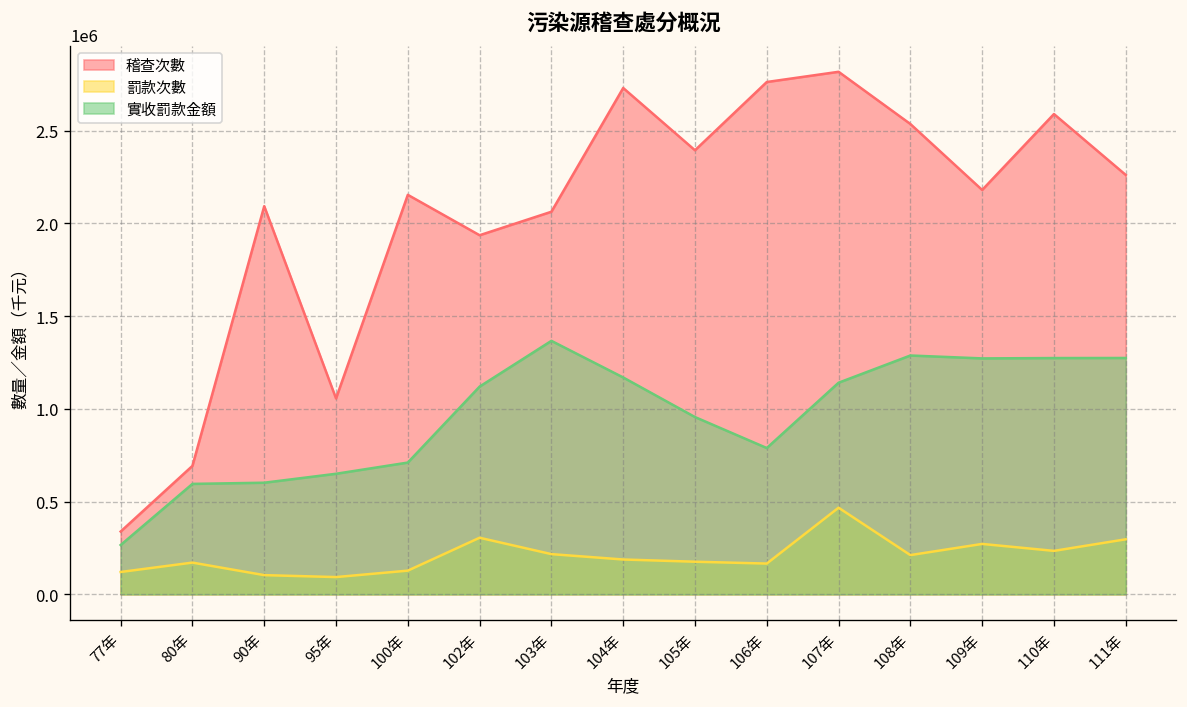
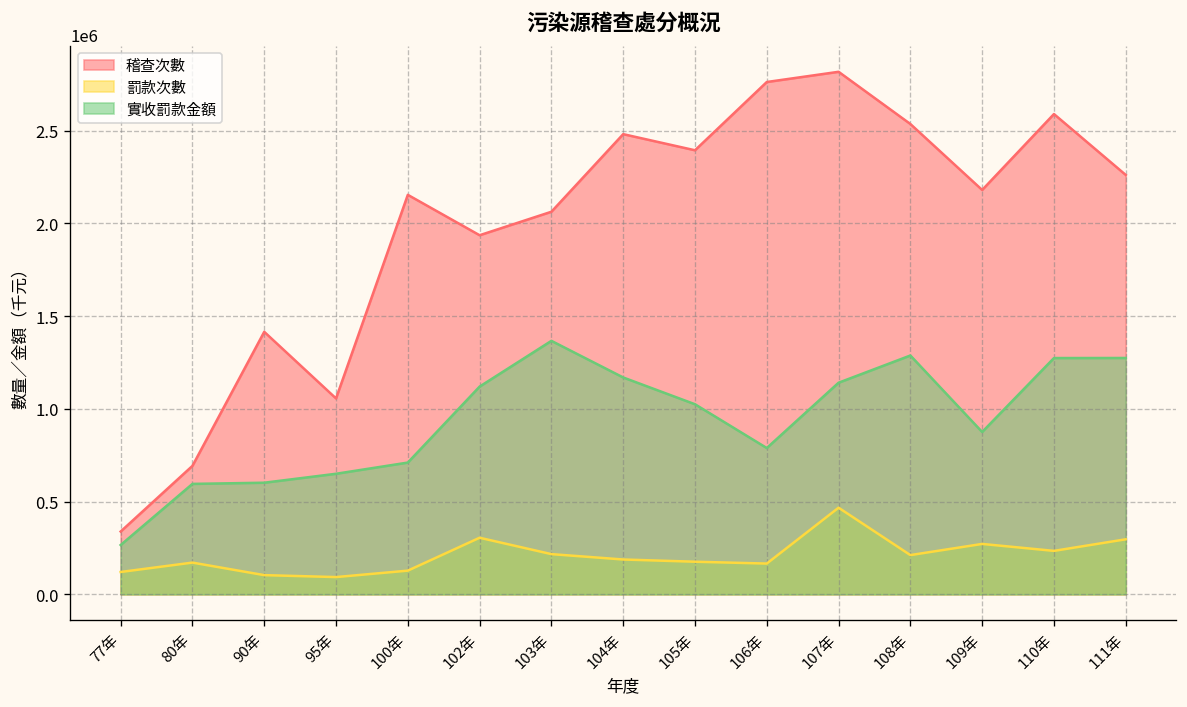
  {
    "稽查次數": {
      "77年": 340000,
      "80年": 690000,
-     "90年": 2090000,
+     "90年": 1420000,
      "95年": 1060000,
      "100年": 2150000,
      "102年": 1940000,
      "103年": 2060000,
-     "104年": 2730000,
+     "104年": 2480000,
      "105年": 2390000,
      "106年": 2760000,
      "107年": 2820000,
      "108年": 2540000,
      "109年": 2180000,
      "110年": 2590000,
      "111年": 2260000
    },
    "罰款次數": {
      "77年": 120000,
      "80年": 170000,
      "90年": 100000,
      "95年": 90000,
      "100年": 130000,
      "102年": 300000,
      "103年": 220000,
      "104年": 190000,
      "105年": 180000,
      "106年": 170000,
      "107年": 470000,
      "108年": 210000,
      "109年": 270000,
      "110年": 230000,
      "111年": 300000
    },
    "實收罰款金額": {
      "77年": 270000,
      "80年": 600000,
      "90年": 600000,
      "95年": 650000,
      "100年": 710000,
      "102年": 1120000,
      "103年": 1370000,
      "104年": 1170000,
-     "105年": 960000,
+     "105年": 1020000,
      "106年": 790000,
      "107年": 1140000,
      "108年": 1290000,
-     "109年": 1270000,
+     "109年": 880000,
      "110年": 1270000,
      "111年": 1270000
    }
  }
